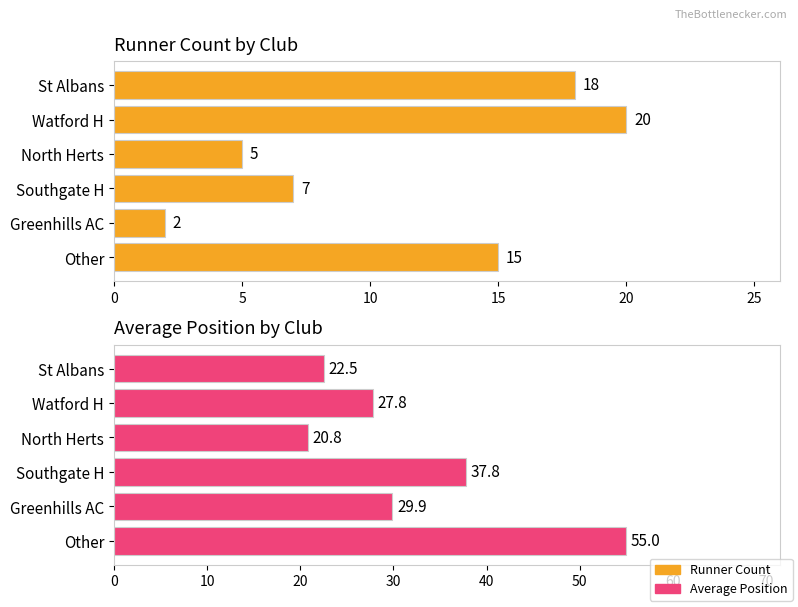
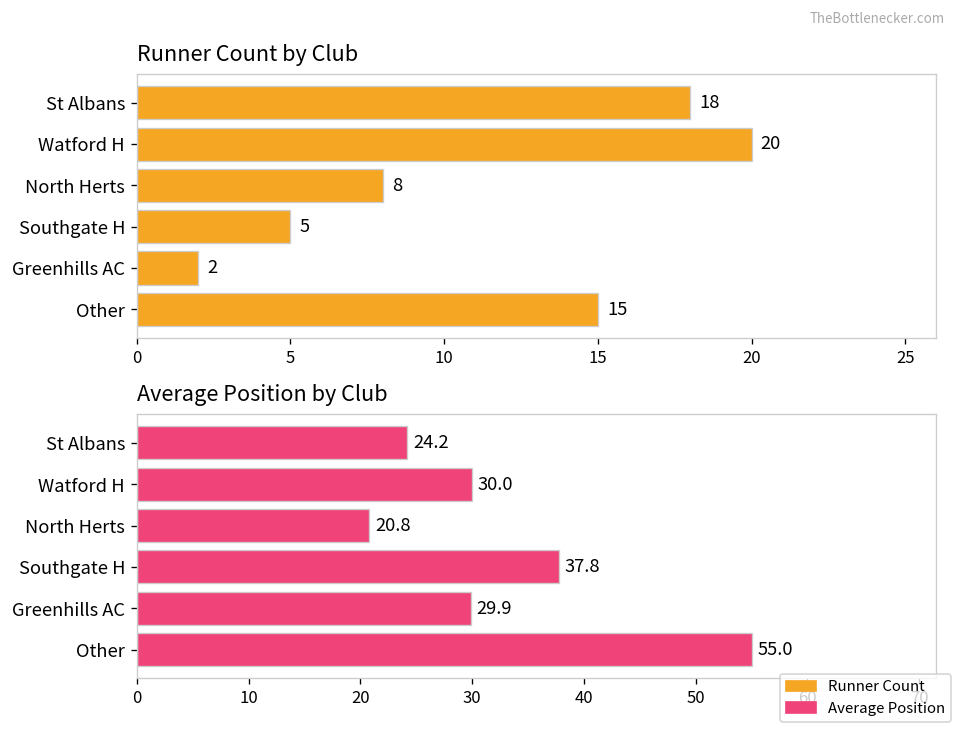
  {
    "Runner Count by Club": {
      "St Albans": 18,
      "Watford H": 20,
-     "North Herts": 5,
-     "Southgate H": 7,
+     "North Herts": 8,
+     "Southgate H": 5,
      "Greenhills AC": 2,
      "Other": 15
    },
    "Average Position by Club": {
-     "St Albans": 22.5,
-     "Watford H": 27.8,
+     "St Albans": 24.2,
+     "Watford H": 30.0,
      "North Herts": 20.8,
      "Southgate H": 37.8,
      "Greenhills AC": 29.9,
      "Other": 55.0
    }
  }
